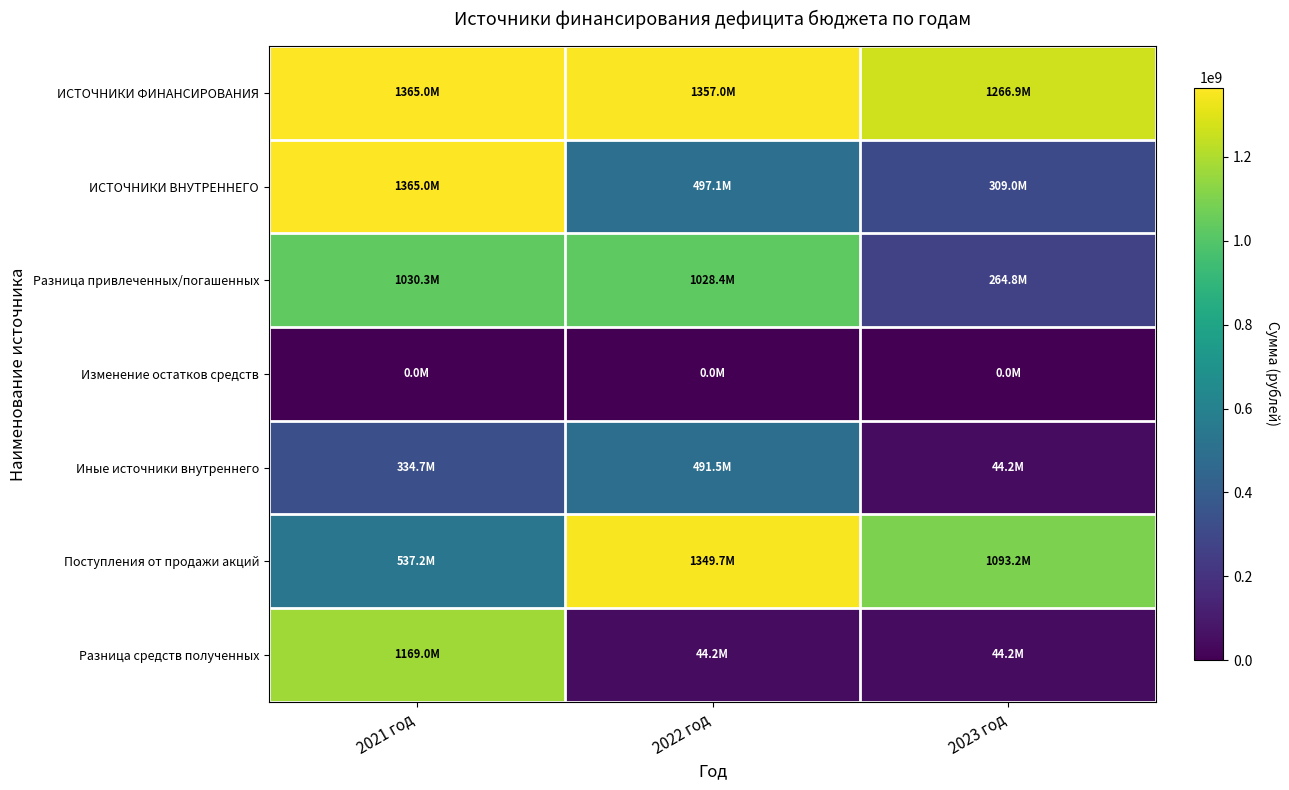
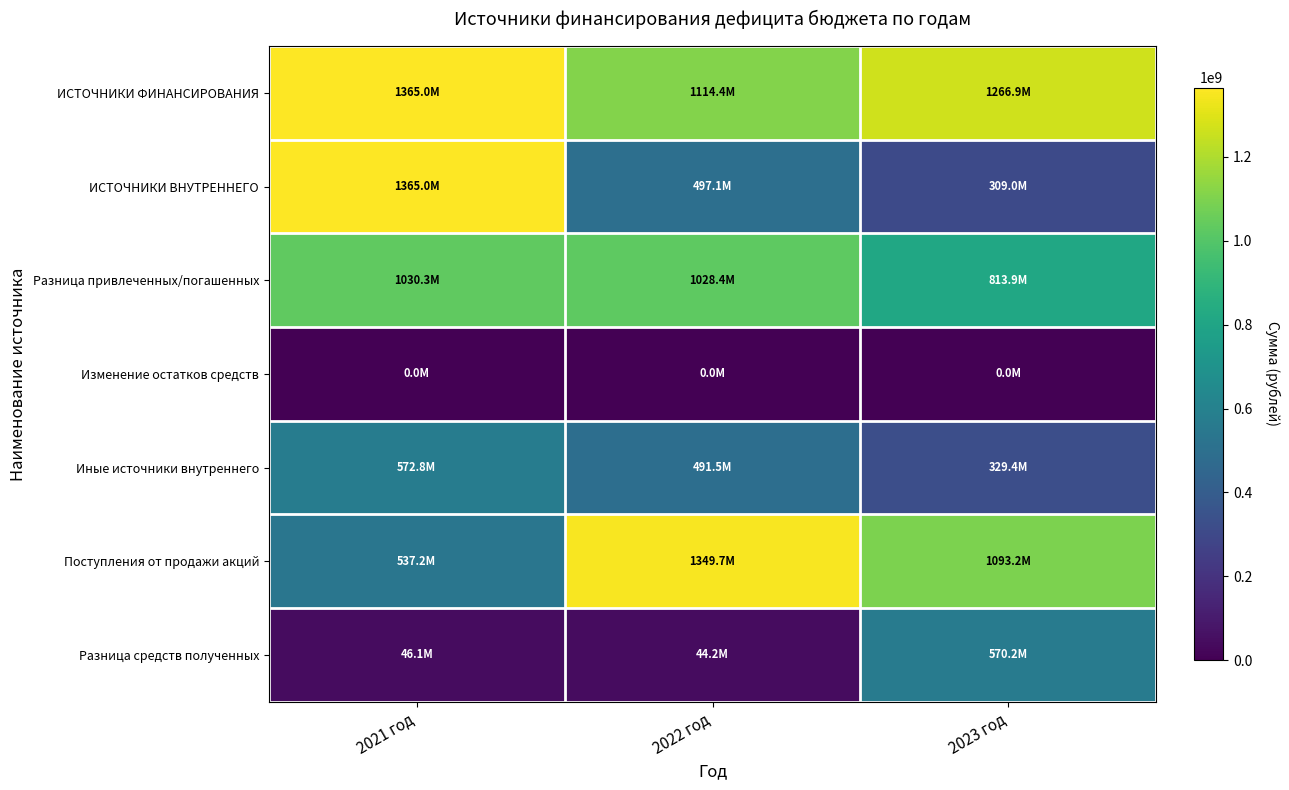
  {
    "ИСТОЧНИКИ ФИНАНСИРОВАНИЯ": {
      "2021 год": "1365.0M",
-     "2022 год": "1357.0M",
+     "2022 год": "1114.4M",
      "2023 год": "1266.9M"
    },
    "ИСТОЧНИКИ ВНУТРЕННЕГО": {
      "2021 год": "1365.0M",
      "2022 год": "497.1M",
      "2023 год": "309.0M"
    },
    "Разница привлеченных/погашенных": {
      "2021 год": "1030.3M",
      "2022 год": "1028.4M",
-     "2023 год": "264.8M"
+     "2023 год": "813.9M"
    },
    "Изменение остатков средств": {
      "2021 год": "0.0M",
      "2022 год": "0.0M",
      "2023 год": "0.0M"
    },
    "Иные источники внутреннего": {
-     "2021 год": "334.7M",
+     "2021 год": "572.8M",
      "2022 год": "491.5M",
-     "2023 год": "44.2M"
+     "2023 год": "329.4M"
    },
    "Поступления от продажи акций": {
      "2021 год": "537.2M",
      "2022 год": "1349.7M",
      "2023 год": "1093.2M"
    },
    "Разница средств полученных": {
-     "2021 год": "1169.0M",
+     "2021 год": "46.1M",
      "2022 год": "44.2M",
-     "2023 год": "44.2M"
+     "2023 год": "570.2M"
    }
  }
